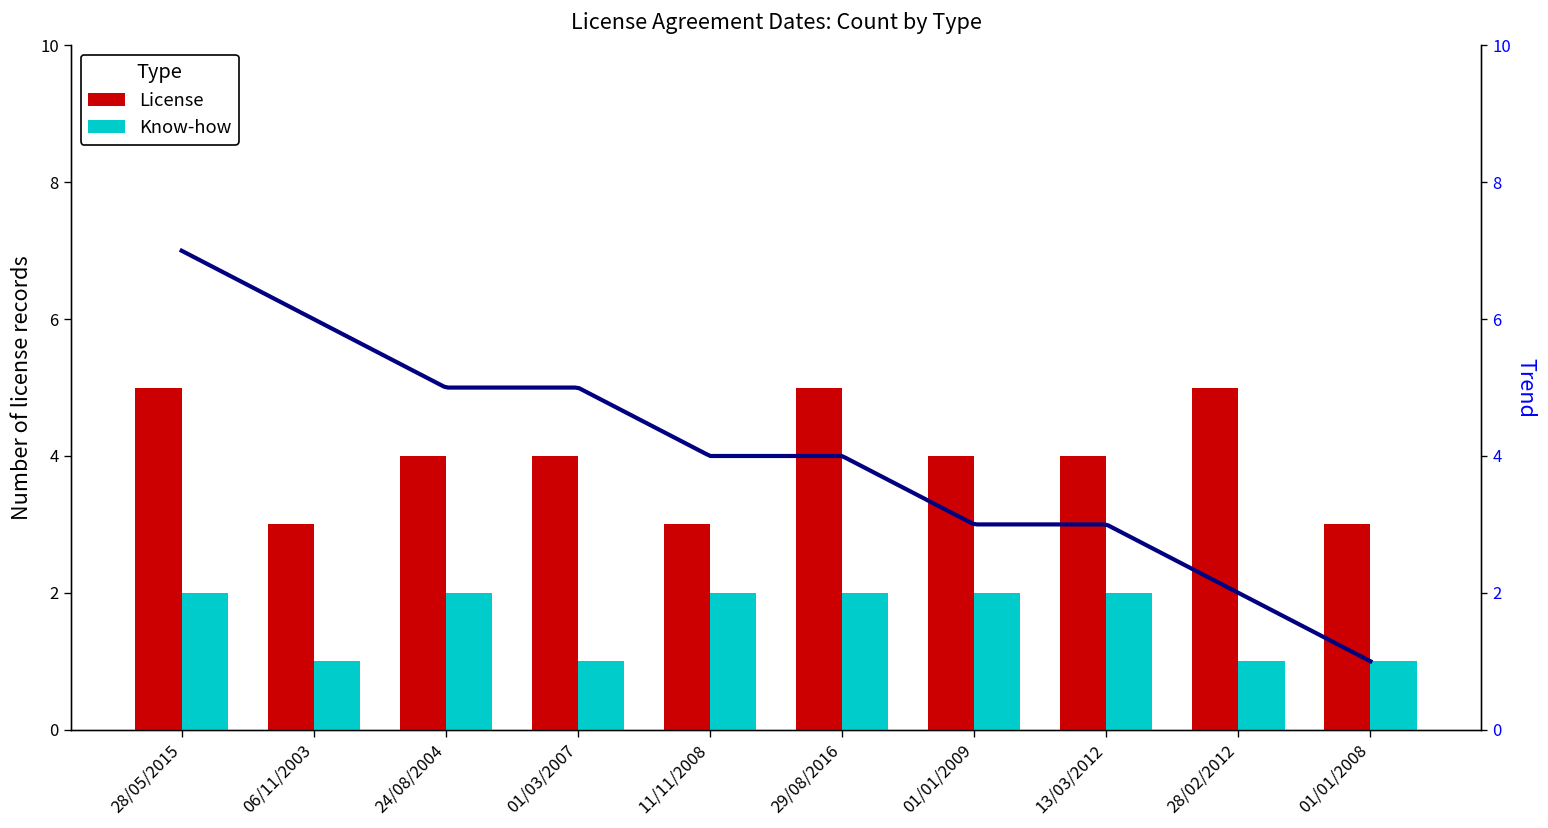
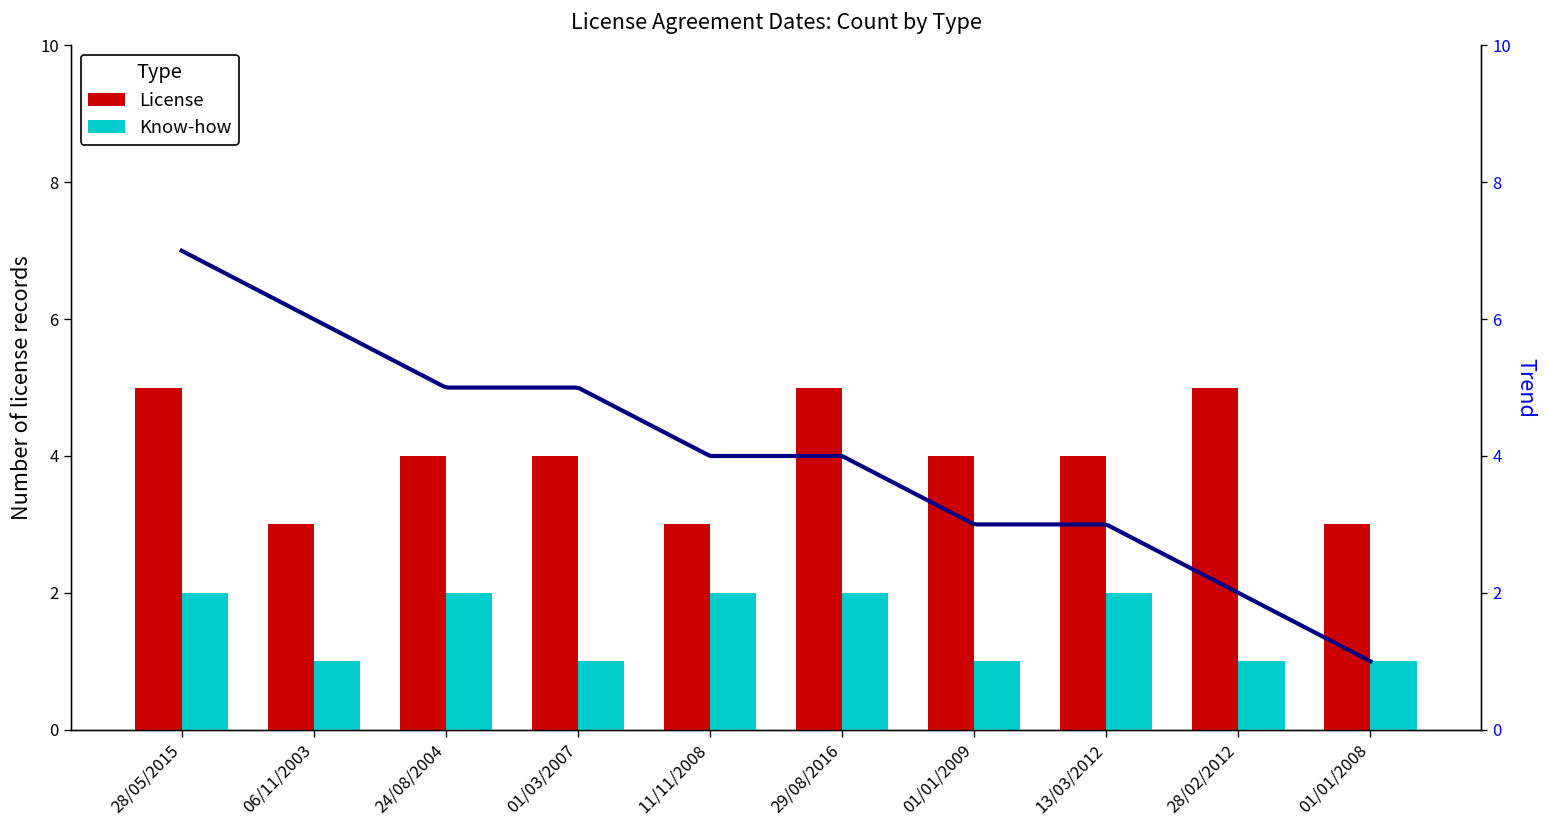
  {
    "License": {
      "28/05/2015": 5,
      "06/11/2003": 3,
      "24/08/2004": 4,
      "01/03/2007": 4,
      "11/11/2008": 3,
      "29/08/2016": 5,
      "01/01/2009": 4,
      "13/03/2012": 4,
      "28/02/2012": 5,
      "01/01/2008": 3
    },
    "Know-how": {
      "28/05/2015": 2,
      "06/11/2003": 1,
      "24/08/2004": 2,
      "01/03/2007": 1,
      "11/11/2008": 2,
      "29/08/2016": 2,
-     "01/01/2009": 2,
+     "01/01/2009": 1,
      "13/03/2012": 2,
      "28/02/2012": 1,
      "01/01/2008": 1
    }
  }
